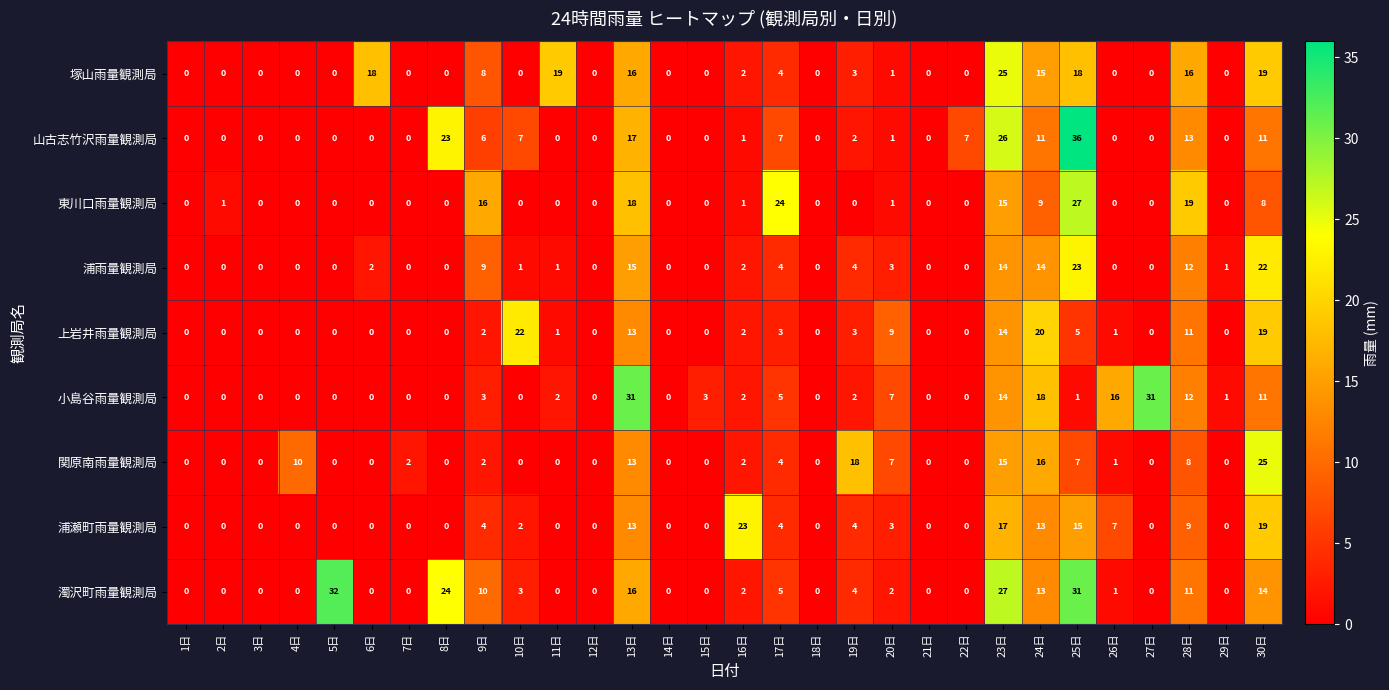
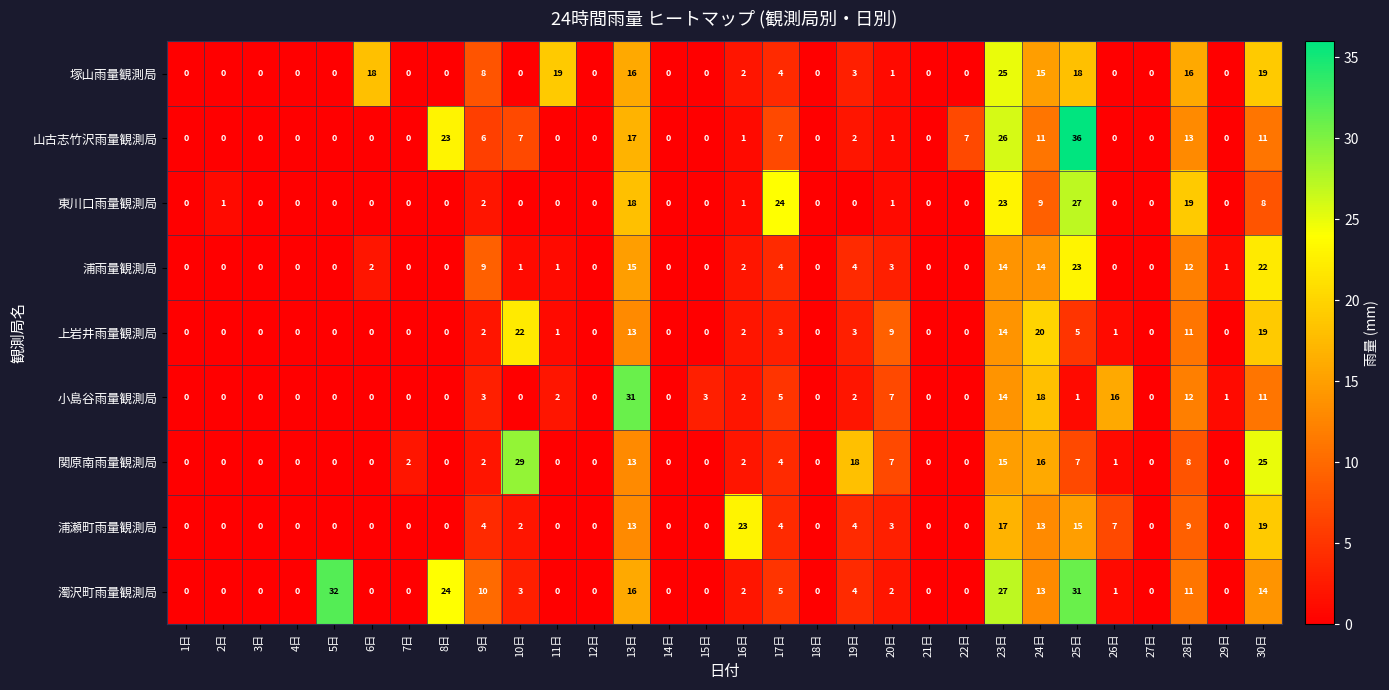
  {
    "東川口雨量観測局": {
      "1日": 0,
      "2日": 1,
      "3日": 0,
      "4日": 0,
      "5日": 0,
      "6日": 0,
      "7日": 0,
      "8日": 0,
-     "9日": 16,
+     "9日": 2,
      "10日": 0,
      "11日": 0,
      "12日": 0,
      "13日": 18,
      "14日": 0,
      "15日": 0,
      "16日": 1,
      "17日": 24,
      "18日": 0,
      "19日": 0,
      "20日": 1,
      "21日": 0,
      "22日": 0,
-     "23日": 15,
+     "23日": 23,
      "24日": 9,
      "25日": 27,
      "26日": 0,
      "27日": 0,
      "28日": 19,
      "29日": 0,
      "30日": 8
    },
    "小島谷雨量観測局": {
      "1日": 0,
      "2日": 0,
      "3日": 0,
      "4日": 0,
      "5日": 0,
      "6日": 0,
      "7日": 0,
      "8日": 0,
      "9日": 3,
      "10日": 0,
      "11日": 2,
      "12日": 0,
      "13日": 31,
      "14日": 0,
      "15日": 3,
      "16日": 2,
      "17日": 5,
      "18日": 0,
      "19日": 2,
      "20日": 7,
      "21日": 0,
      "22日": 0,
      "23日": 14,
      "24日": 18,
      "25日": 1,
      "26日": 16,
-     "27日": 31,
+     "27日": 0,
      "28日": 12,
      "29日": 1,
      "30日": 11
    },
    "関原南雨量観測局": {
      "1日": 0,
      "2日": 0,
      "3日": 0,
-     "4日": 10,
+     "4日": 0,
      "5日": 0,
      "6日": 0,
      "7日": 2,
      "8日": 0,
      "9日": 2,
-     "10日": 0,
+     "10日": 29,
      "11日": 0,
      "12日": 0,
      "13日": 13,
      "14日": 0,
      "15日": 0,
      "16日": 2,
      "17日": 4,
      "18日": 0,
      "19日": 18,
      "20日": 7,
      "21日": 0,
      "22日": 0,
      "23日": 15,
      "24日": 16,
      "25日": 7,
      "26日": 1,
      "27日": 0,
      "28日": 8,
      "29日": 0,
      "30日": 25
    }
  }
